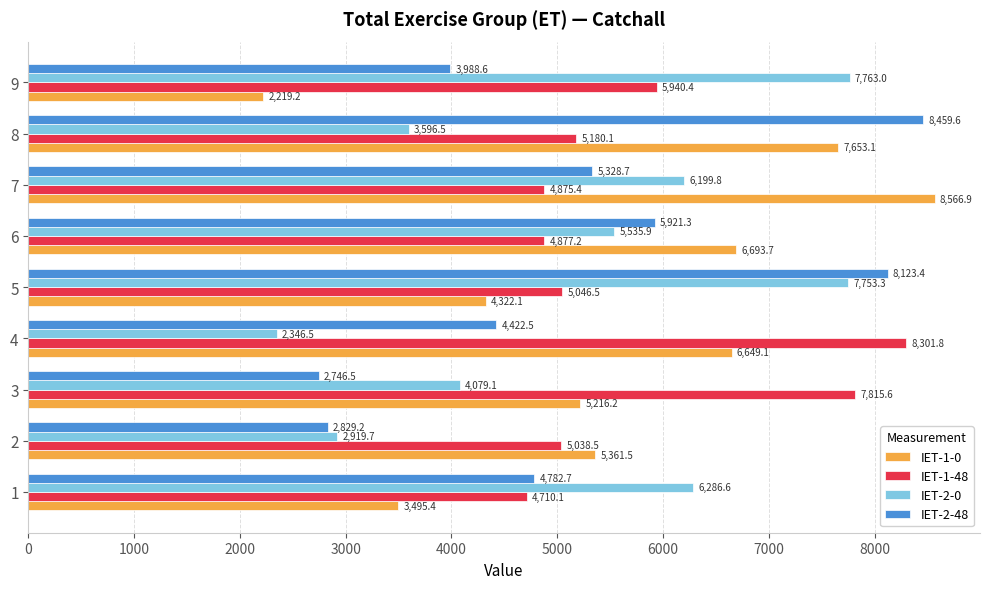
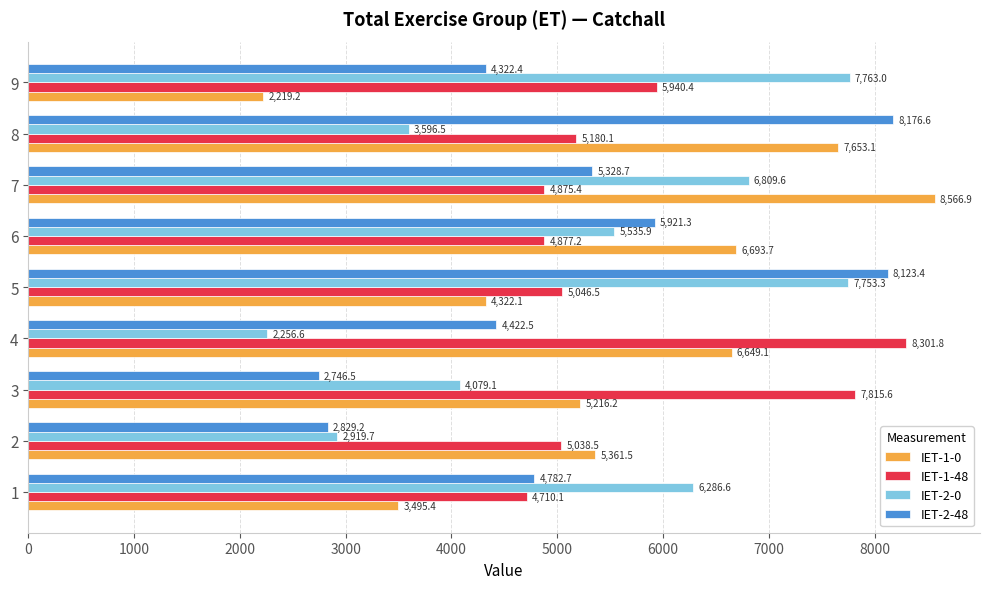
  {
    "IET-1-0": {
      "9": "2,219.2",
      "8": "7,653.1",
      "7": "8,566.9",
      "6": "6,693.7",
      "5": "4,322.1",
      "4": "6,649.1",
      "3": "5,216.2",
      "2": "5,361.5",
      "1": "3,495.4"
    },
    "IET-1-48": {
      "9": "5,940.4",
      "8": "5,180.1",
      "7": "4,875.4",
      "6": "4,877.2",
      "5": "5,046.5",
      "4": "8,301.8",
      "3": "7,815.6",
      "2": "5,038.5",
      "1": "4,710.1"
    },
    "IET-2-0": {
      "9": "7,763.0",
      "8": "3,596.5",
-     "7": "6,199.8",
+     "7": "6,809.6",
      "6": "5,535.9",
      "5": "7,753.3",
-     "4": "2,346.5",
+     "4": "2,256.6",
      "3": "4,079.1",
      "2": "2,919.7",
      "1": "6,286.6"
    },
    "IET-2-48": {
-     "9": "3,988.6",
-     "8": "8,459.6",
+     "9": "4,322.4",
+     "8": "8,176.6",
      "7": "5,328.7",
      "6": "5,921.3",
      "5": "8,123.4",
      "4": "4,422.5",
      "3": "2,746.5",
      "2": "2,829.2",
      "1": "4,782.7"
    }
  }
